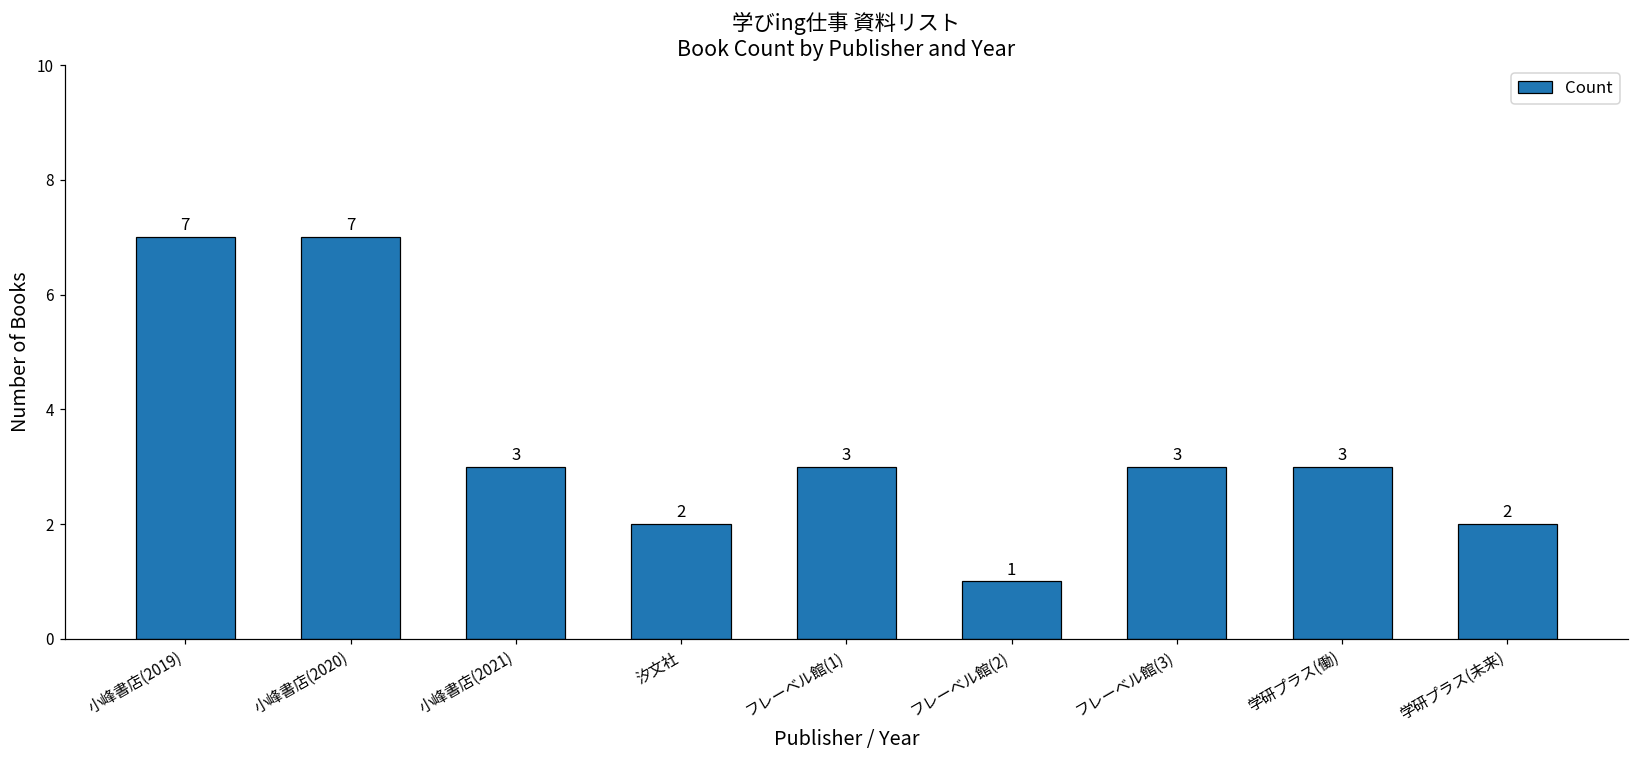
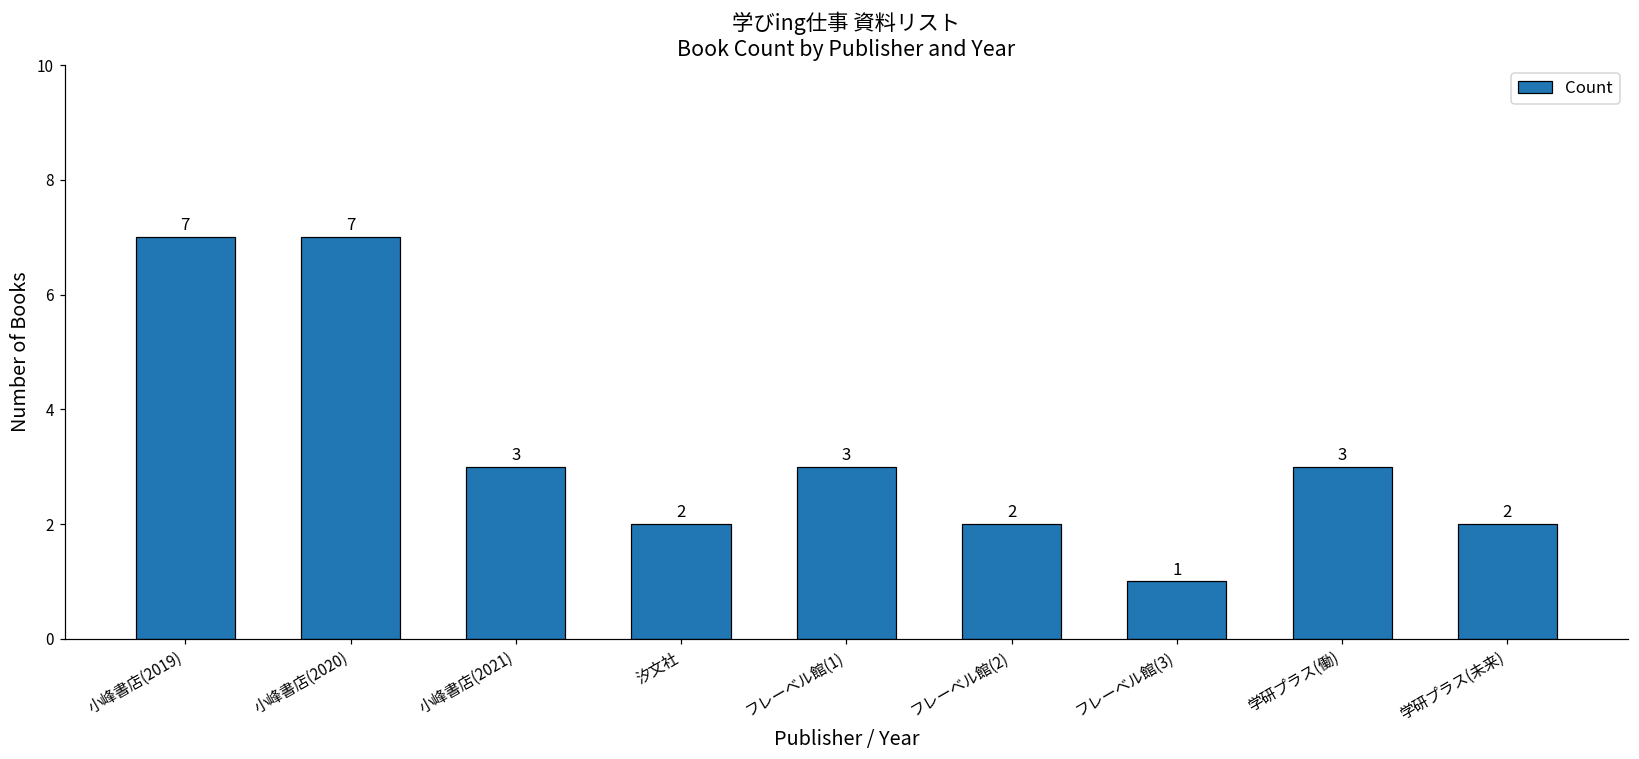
  {
    "小峰書店(2019)": 7,
    "小峰書店(2020)": 7,
    "小峰書店(2021)": 3,
    "汐文社": 2,
    "フレーベル館(1)": 3,
-   "フレーベル館(2)": 1,
-   "フレーベル館(3)": 3,
+   "フレーベル館(2)": 2,
+   "フレーベル館(3)": 1,
    "学研プラス(働)": 3,
    "学研プラス(未来)": 2
  }
